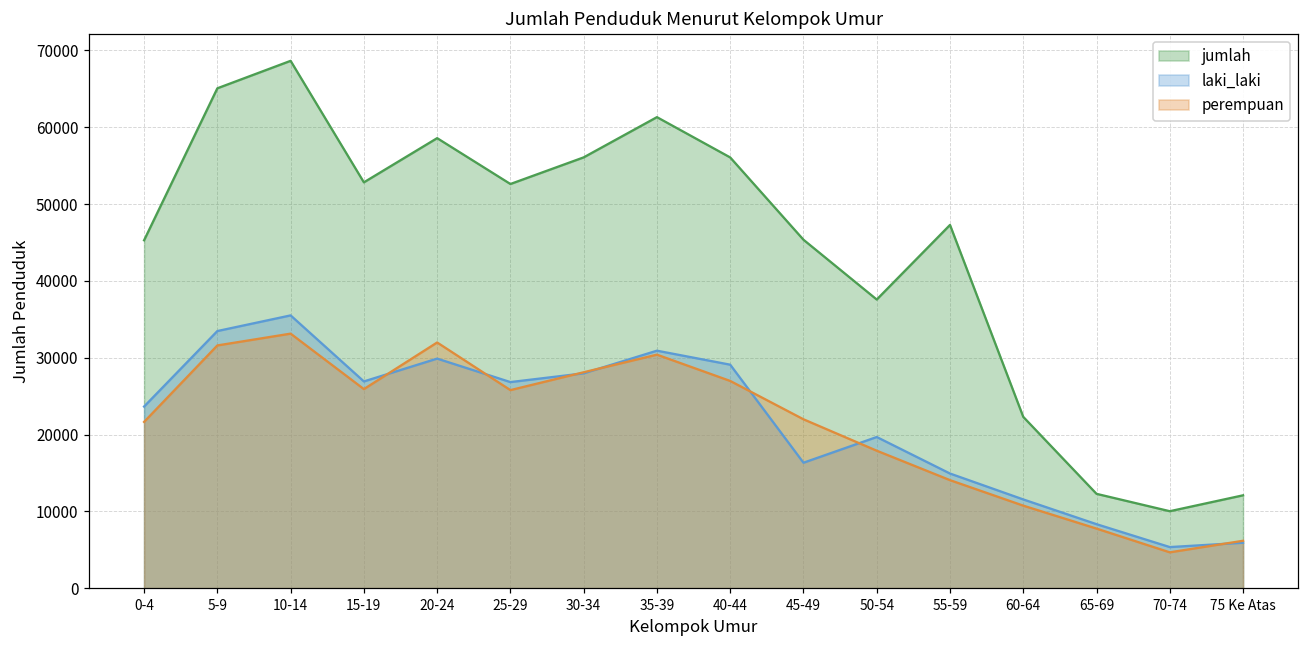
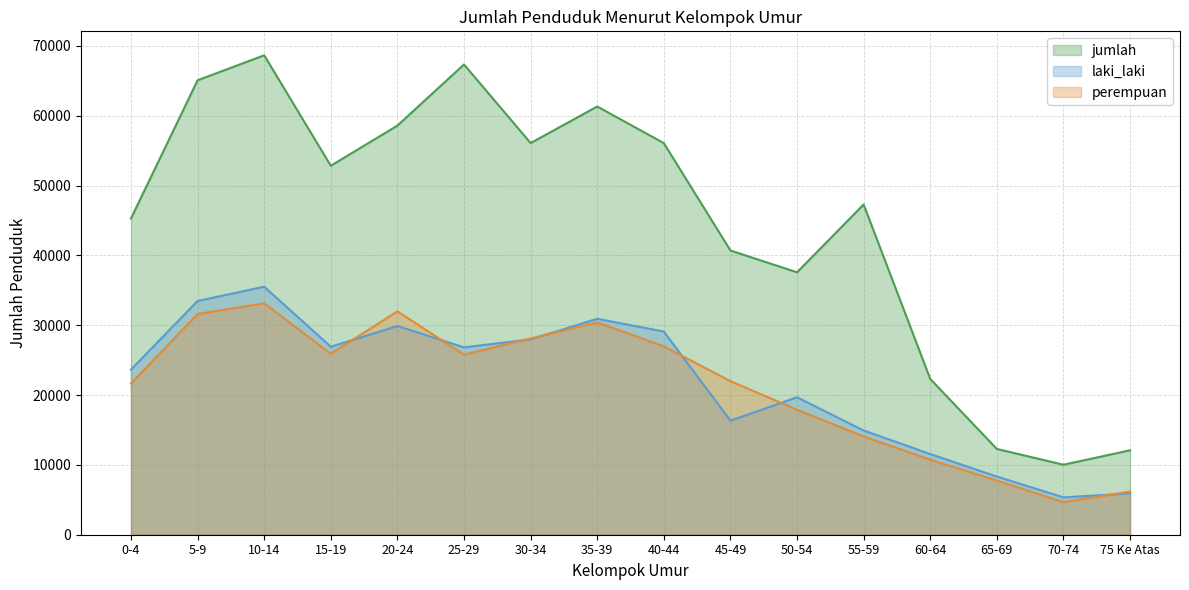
  {
    "jumlah": {
      "0-4": 45000,
      "5-9": 65000,
      "10-14": 69000,
      "15-19": 53000,
      "20-24": 59000,
-     "25-29": 53000,
+     "25-29": 67000,
      "30-34": 56000,
      "35-39": 61000,
      "40-44": 56000,
-     "45-49": 45000,
+     "45-49": 41000,
      "50-54": 38000,
      "55-59": 47000,
      "60-64": 22000,
      "65-69": 12000,
      "70-74": 10000,
      "75 Ke Atas": 12000
    },
    "laki_laki": {
      "0-4": 24000,
      "5-9": 33000,
      "10-14": 36000,
      "15-19": 27000,
      "20-24": 30000,
      "25-29": 27000,
      "35-39": 31000,
      "40-44": 29000,
      "45-49": 16000,
      "50-54": 20000,
      "55-59": 15000,
      "60-64": 12000,
      "65-69": 8000,
      "70-74": 5000
    },
    "perempuan": {
      "0-4": 22000,
      "5-9": 32000,
      "10-14": 33000,
      "15-19": 26000,
      "20-24": 32000,
      "25-29": 26000,
      "35-39": 30000,
      "40-44": 27000,
      "45-49": 22000,
      "50-54": 18000,
      "55-59": 14000,
      "60-64": 11000,
      "65-69": 8000,
      "70-74": 5000
    }
  }
